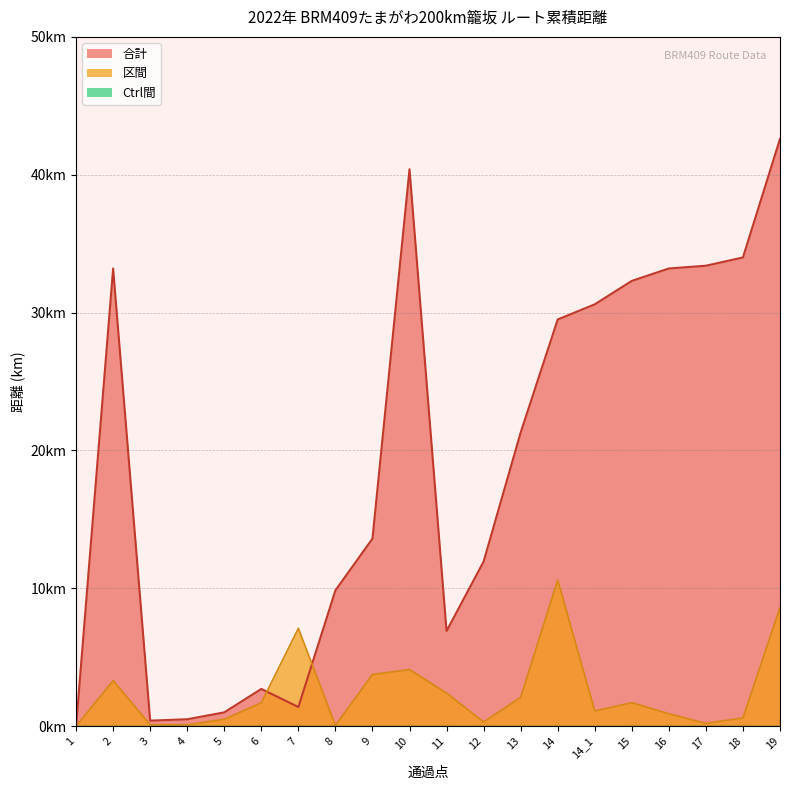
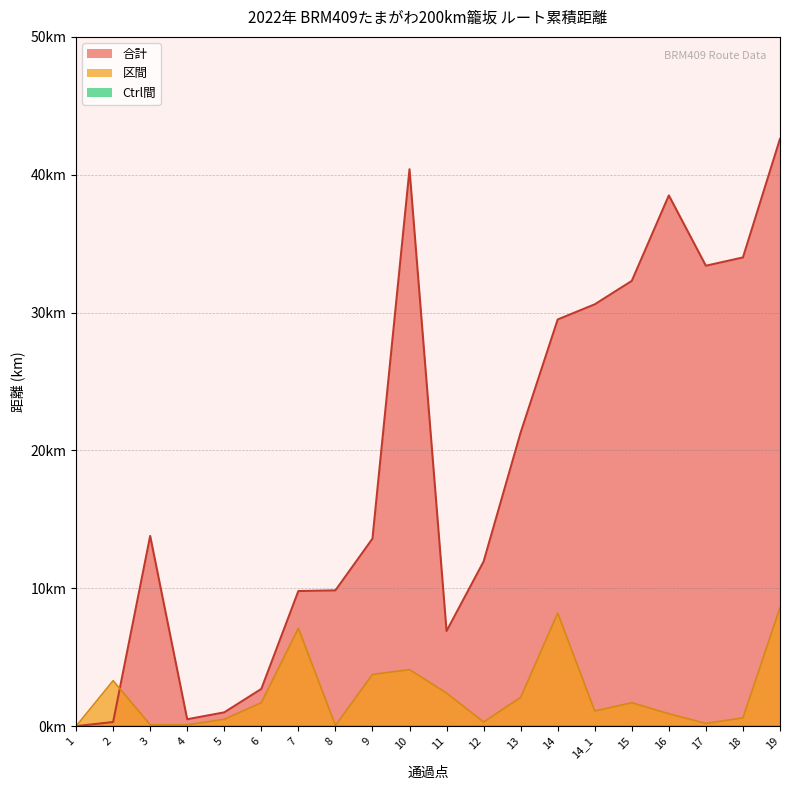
  {
    "合計": {
-     "2": "33.2km",
-     "3": "0.4km",
+     "2": "0.3km",
+     "3": "13.8km",
      "4": "0.5km",
      "5": "1.0km",
      "6": "2.7km",
-     "7": "1.4km",
+     "7": "9.8km",
      "8": "9.9km",
      "9": "13.6km",
      "10": "40.4km",
      "11": "6.9km",
      "12": "11.9km",
      "13": "21.3km",
      "14": "29.5km",
      "14_1": "30.6km",
      "15": "32.3km",
-     "16": "33.2km",
+     "16": "38.5km",
      "17": "33.4km",
      "18": "34.0km",
      "19": "42.6km"
    },
    "区間": {
      "2": "3.3km",
      "5": "0.5km",
      "6": "1.7km",
      "7": "7.1km",
      "9": "3.8km",
      "10": "4.1km",
      "11": "2.4km",
      "12": "0.3km",
      "13": "2.1km",
-     "14": "10.6km",
+     "14": "8.2km",
      "14_1": "1.1km",
      "15": "1.7km",
      "16": "0.9km",
      "17": "0.2km",
      "18": "0.6km",
      "19": "8.6km"
    },
    "Ctrl間": {
      "2": "0.0km",
      "5": "0.0km",
      "6": "0.0km",
      "7": "0.0km",
      "9": "0.0km",
      "10": "0.0km",
      "11": "0.0km",
      "12": "0.0km",
      "13": "0.0km",
      "14": "0.0km",
      "14_1": "0.0km",
      "15": "0.0km",
      "16": "0.0km",
      "17": "0.0km",
      "18": "0.0km",
      "19": "0.0km"
    }
  }
